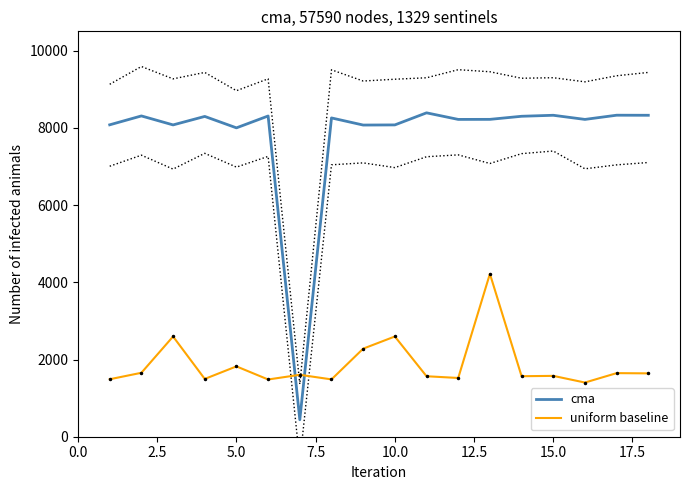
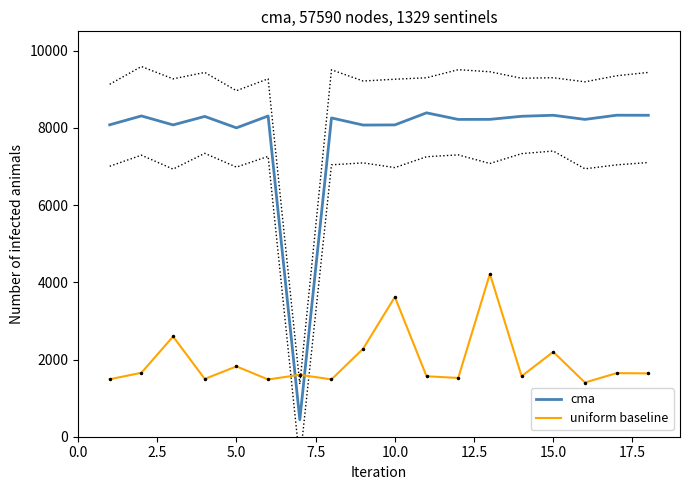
  {
    "cma": {
      "5.0": 8000,
      "10.0": 8100,
      "15.0": 8300
    },
    "uniform baseline": {
      "5.0": 1800,
-     "10.0": 2600,
-     "15.0": 1600
+     "10.0": 3600,
+     "15.0": 2200
    }
  }
